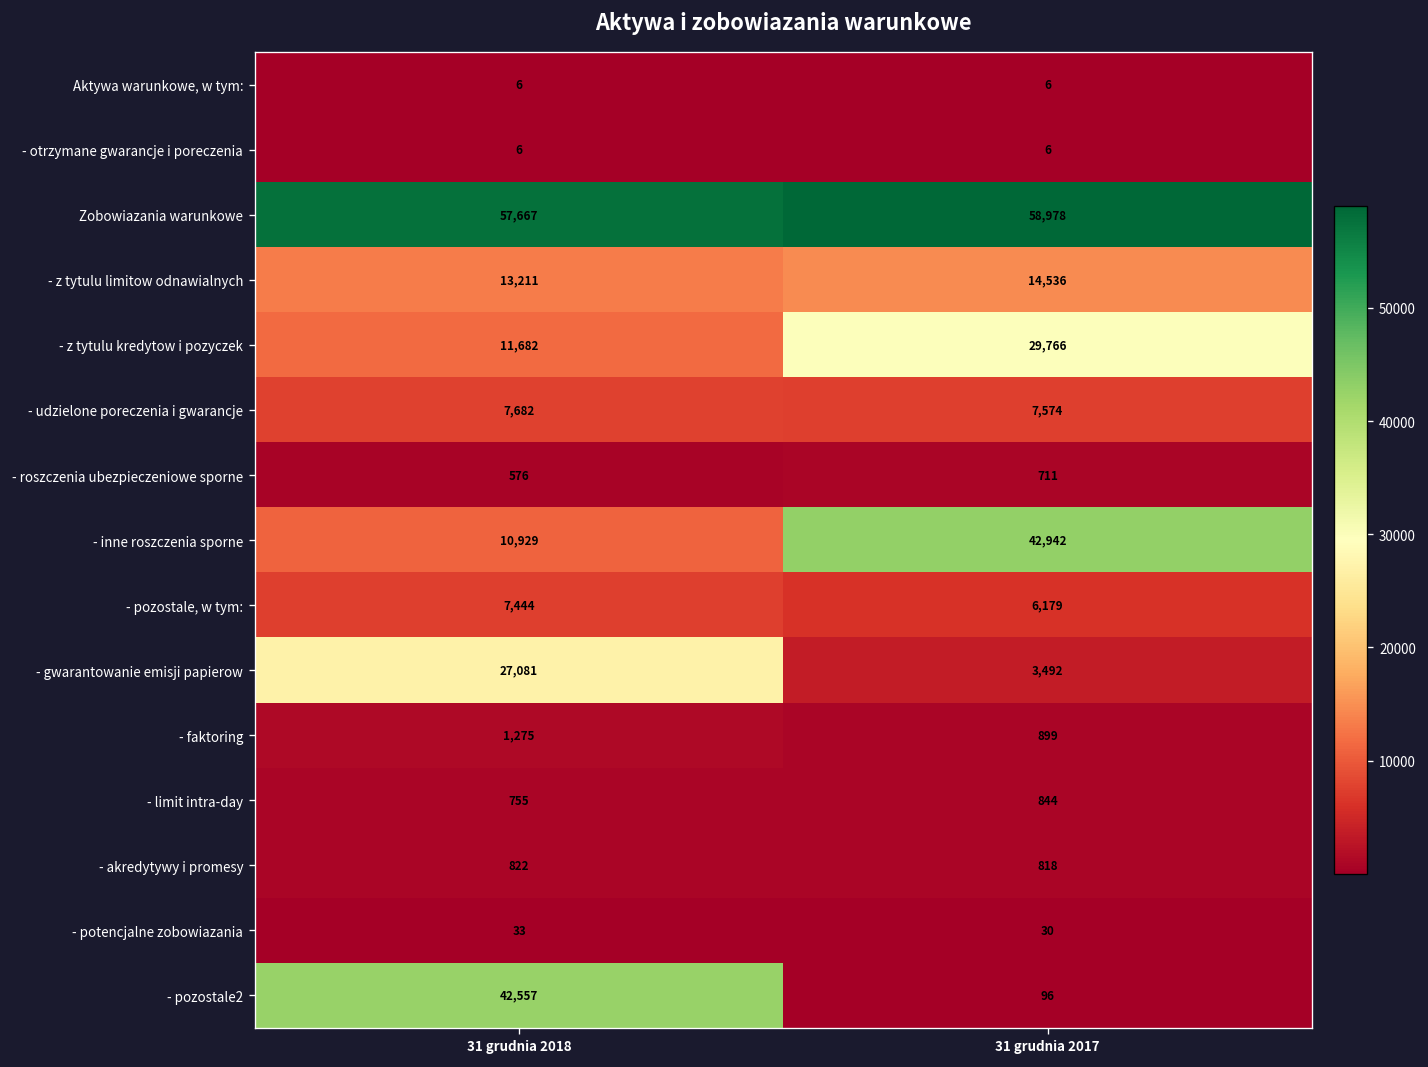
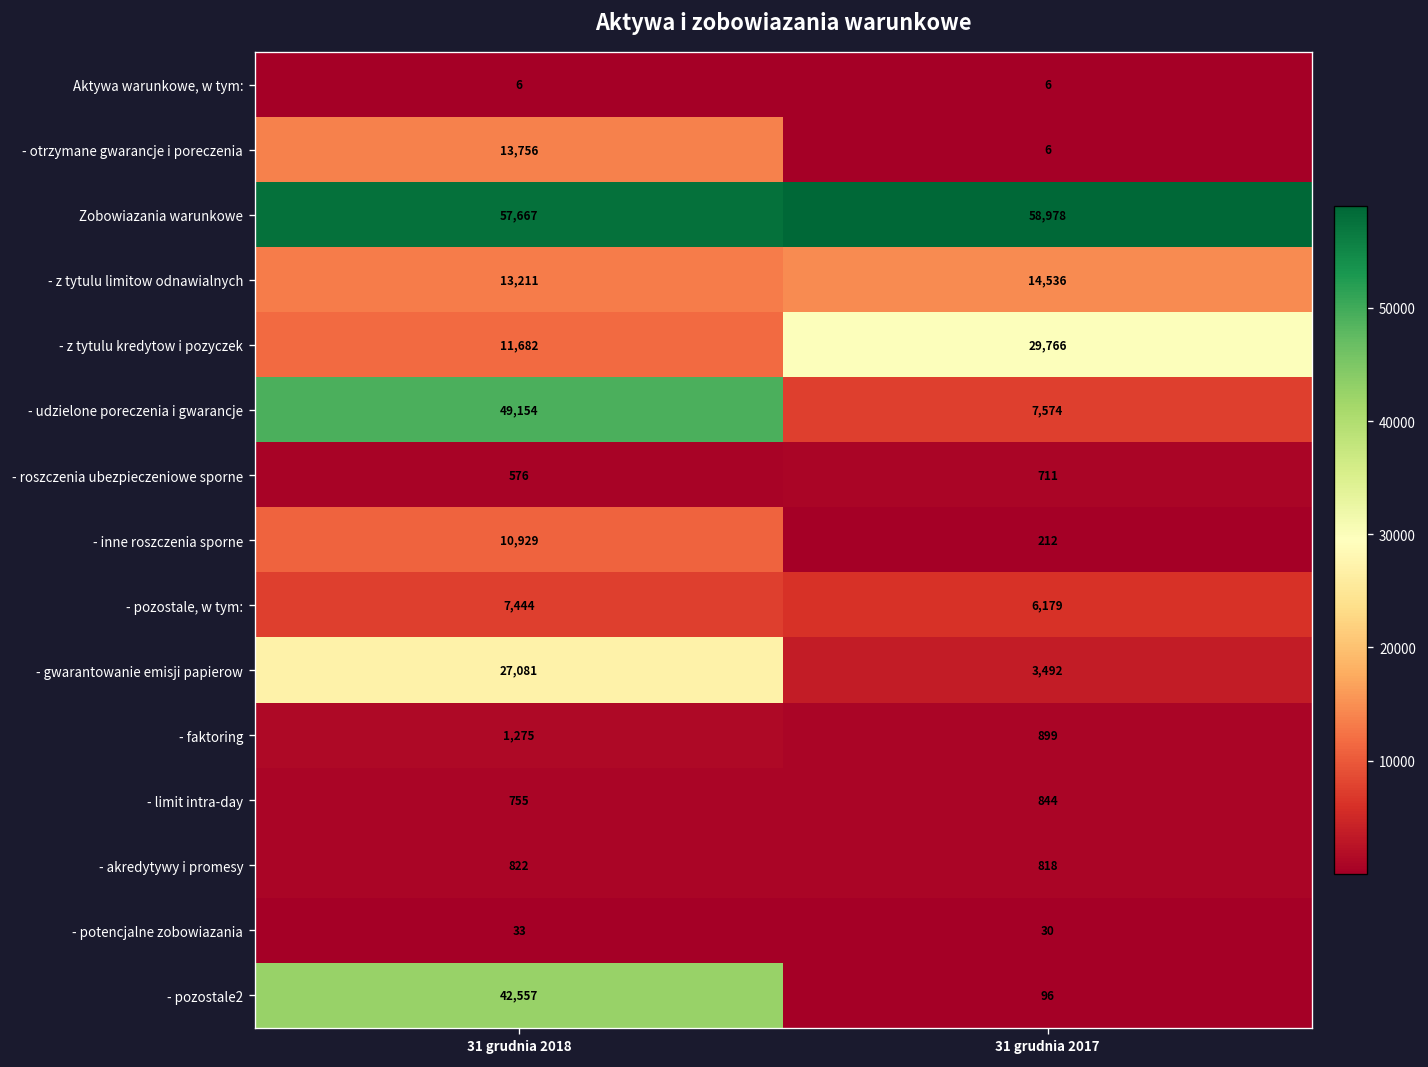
  {
    "Aktywa warunkowe, w tym:": {
      "31 grudnia 2018": "6",
      "31 grudnia 2017": "6"
    },
    "- otrzymane gwarancje i poreczenia": {
-     "31 grudnia 2018": "6",
+     "31 grudnia 2018": "13,756",
      "31 grudnia 2017": "6"
    },
    "Zobowiazania warunkowe": {
      "31 grudnia 2018": "57,667",
      "31 grudnia 2017": "58,978"
    },
    "- z tytulu limitow odnawialnych": {
      "31 grudnia 2018": "13,211",
      "31 grudnia 2017": "14,536"
    },
    "- z tytulu kredytow i pozyczek": {
      "31 grudnia 2018": "11,682",
      "31 grudnia 2017": "29,766"
    },
    "- udzielone poreczenia i gwarancje": {
-     "31 grudnia 2018": "7,682",
+     "31 grudnia 2018": "49,154",
      "31 grudnia 2017": "7,574"
    },
    "- roszczenia ubezpieczeniowe sporne": {
      "31 grudnia 2018": "576",
      "31 grudnia 2017": "711"
    },
    "- inne roszczenia sporne": {
      "31 grudnia 2018": "10,929",
-     "31 grudnia 2017": "42,942"
+     "31 grudnia 2017": "212"
    },
    "- pozostale, w tym:": {
      "31 grudnia 2018": "7,444",
      "31 grudnia 2017": "6,179"
    },
    "- gwarantowanie emisji papierow": {
      "31 grudnia 2018": "27,081",
      "31 grudnia 2017": "3,492"
    },
    "- faktoring": {
      "31 grudnia 2018": "1,275",
      "31 grudnia 2017": "899"
    },
    "- limit intra-day": {
      "31 grudnia 2018": "755",
      "31 grudnia 2017": "844"
    },
    "- akredytywy i promesy": {
      "31 grudnia 2018": "822",
      "31 grudnia 2017": "818"
    },
    "- potencjalne zobowiazania": {
      "31 grudnia 2018": "33",
      "31 grudnia 2017": "30"
    },
    "- pozostale2": {
      "31 grudnia 2018": "42,557",
      "31 grudnia 2017": "96"
    }
  }
